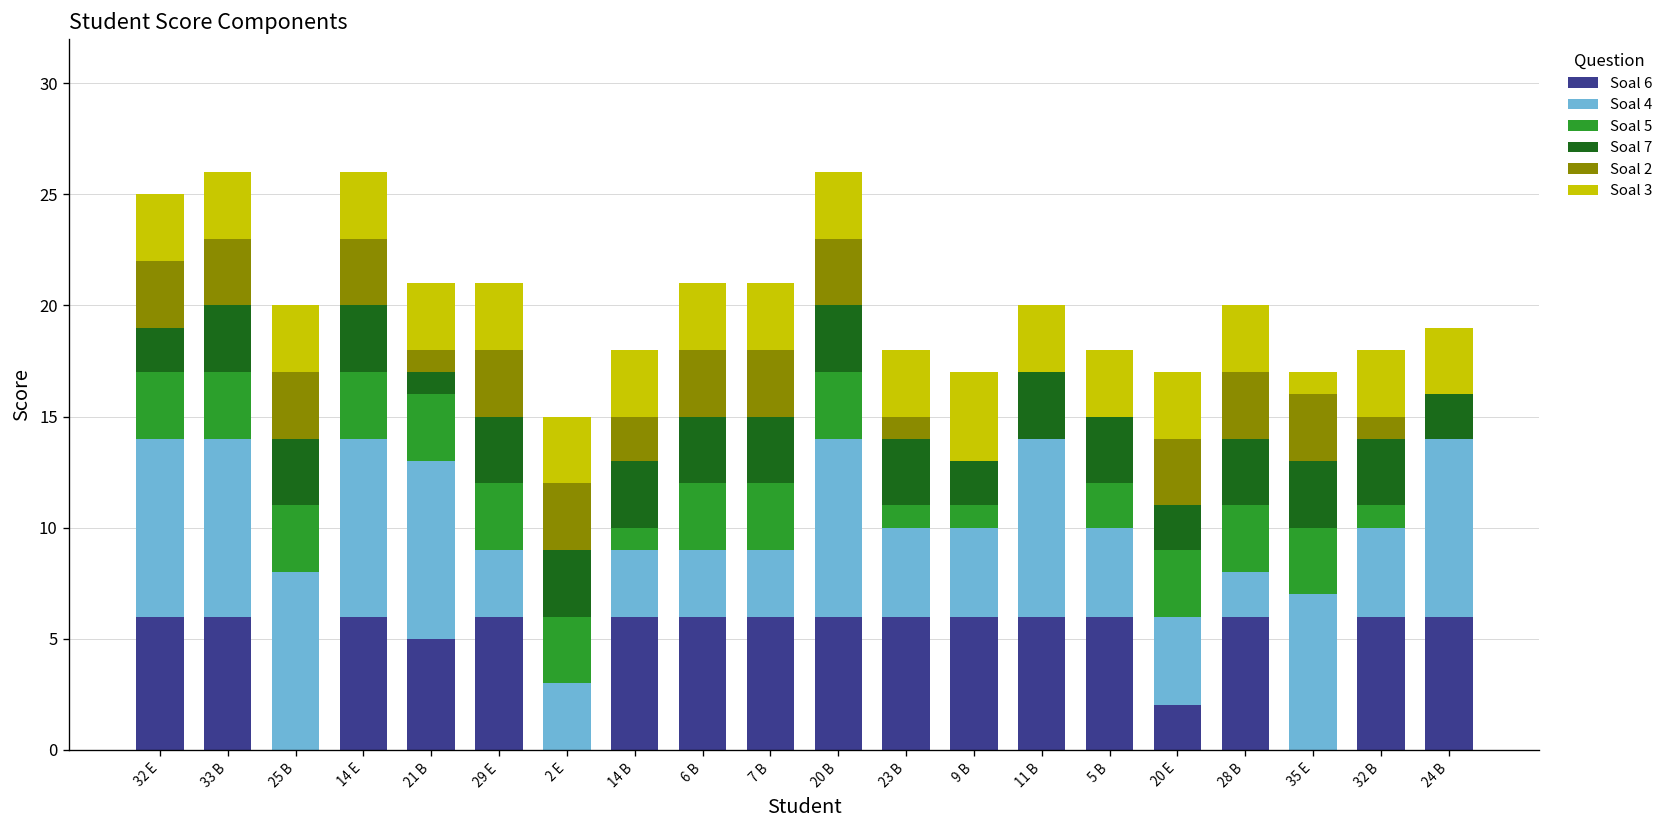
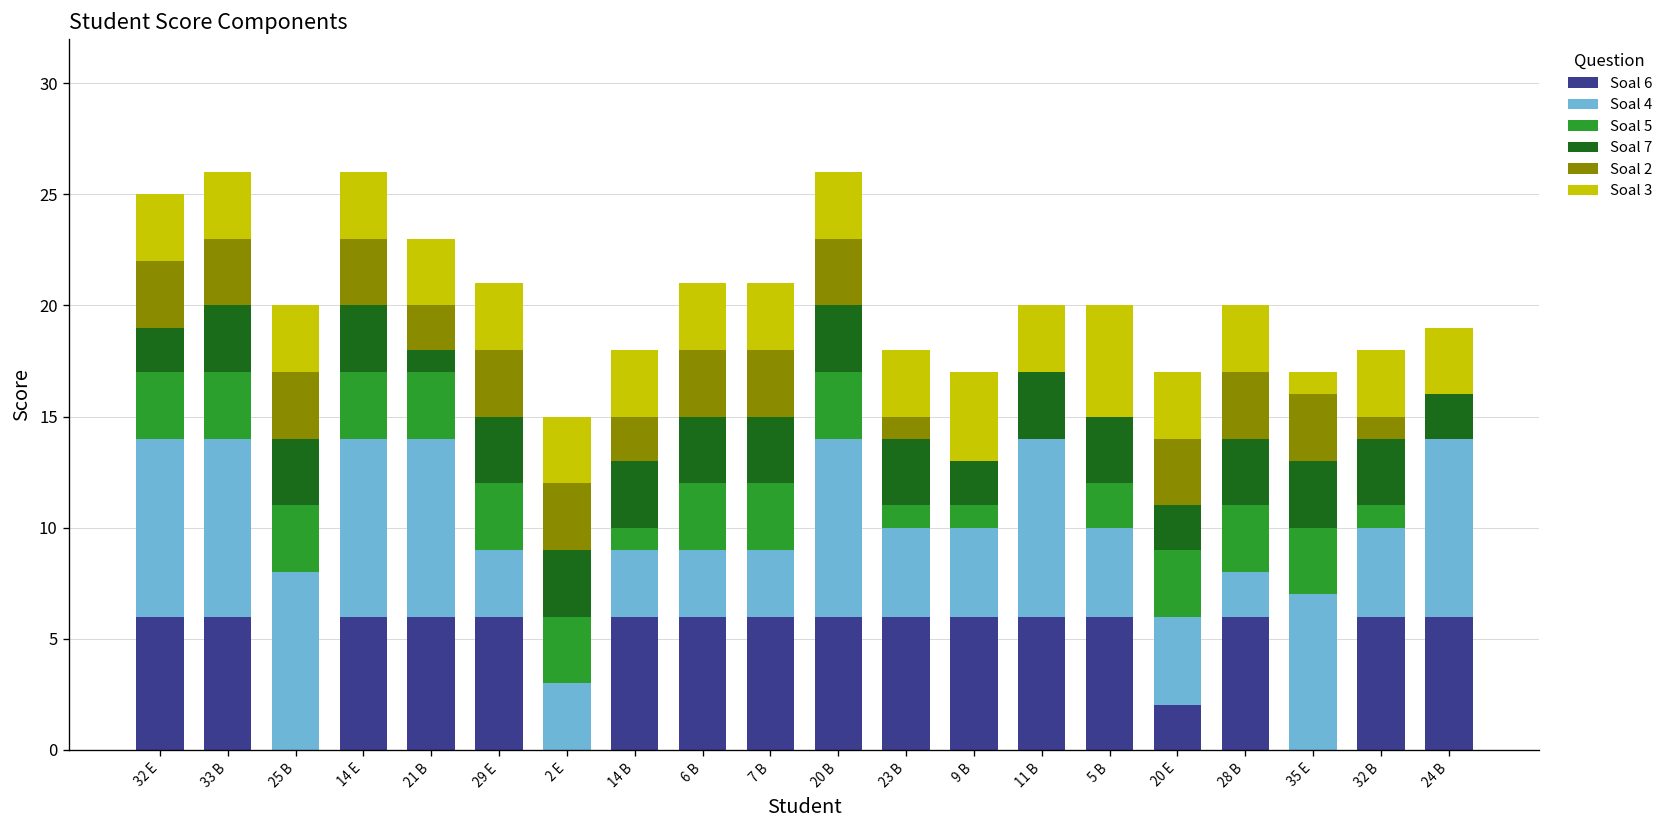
  {
    "Soal 6": {
      "32 E": 6,
      "33 B": 6,
      "25 B": 0,
      "14 E": 6,
-     "21 B": 5,
+     "21 B": 6,
      "29 E": 6,
      "2 E": 0,
      "14 B": 6,
      "6 B": 6,
      "7 B": 6,
      "20 B": 6,
      "23 B": 6,
      "9 B": 6,
      "11 B": 6,
      "5 B": 6,
      "20 E": 2,
      "28 B": 6,
      "35 E": 0,
      "32 B": 6,
      "24 B": 6
    },
    "Soal 4": {
      "32 E": 8,
      "33 B": 8,
      "25 B": 8,
      "14 E": 8,
      "21 B": 8,
      "29 E": 3,
      "2 E": 3,
      "14 B": 3,
      "6 B": 3,
      "7 B": 3,
      "20 B": 8,
      "23 B": 4,
      "9 B": 4,
      "11 B": 8,
      "5 B": 4,
      "20 E": 4,
      "28 B": 2,
      "35 E": 7,
      "32 B": 4,
      "24 B": 8
    },
    "Soal 2": {
      "32 E": 3,
      "33 B": 3,
      "25 B": 3,
      "14 E": 3,
-     "21 B": 1,
+     "21 B": 2,
      "29 E": 3,
      "2 E": 3,
      "14 B": 2,
      "6 B": 3,
      "7 B": 3,
      "20 B": 3,
      "23 B": 1,
      "9 B": 0,
      "11 B": 0,
      "5 B": 0,
      "20 E": 3,
      "28 B": 3,
      "35 E": 3,
      "32 B": 1,
      "24 B": 0
    },
    "Soal 3": {
      "32 E": 3,
      "33 B": 3,
      "25 B": 3,
      "14 E": 3,
      "21 B": 3,
      "29 E": 3,
      "2 E": 3,
      "14 B": 3,
      "6 B": 3,
      "7 B": 3,
      "20 B": 3,
      "23 B": 3,
      "9 B": 4,
      "11 B": 3,
-     "5 B": 3,
+     "5 B": 5,
      "20 E": 3,
      "28 B": 3,
      "35 E": 1,
      "32 B": 3,
      "24 B": 3
    }
  }
